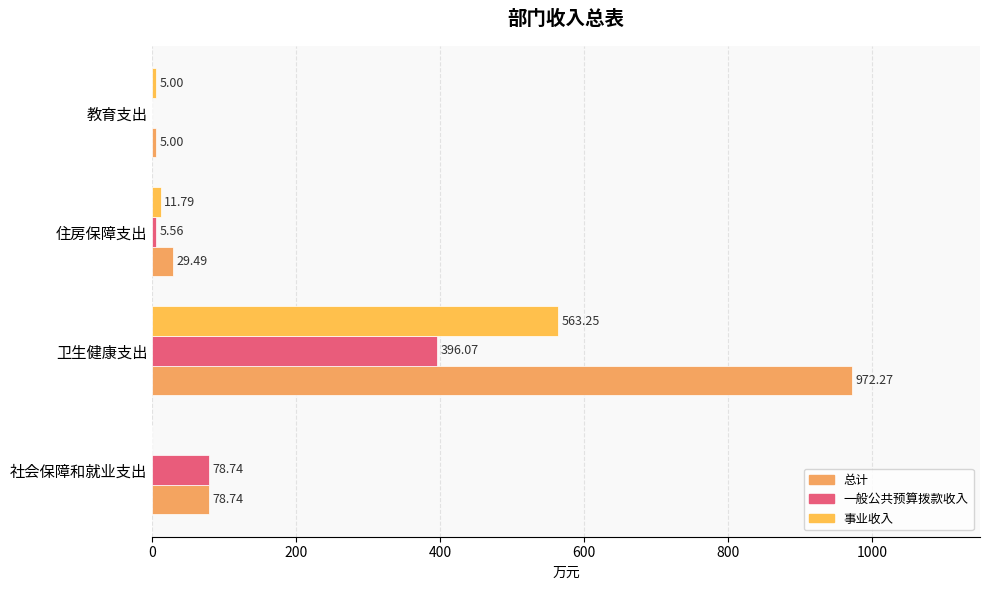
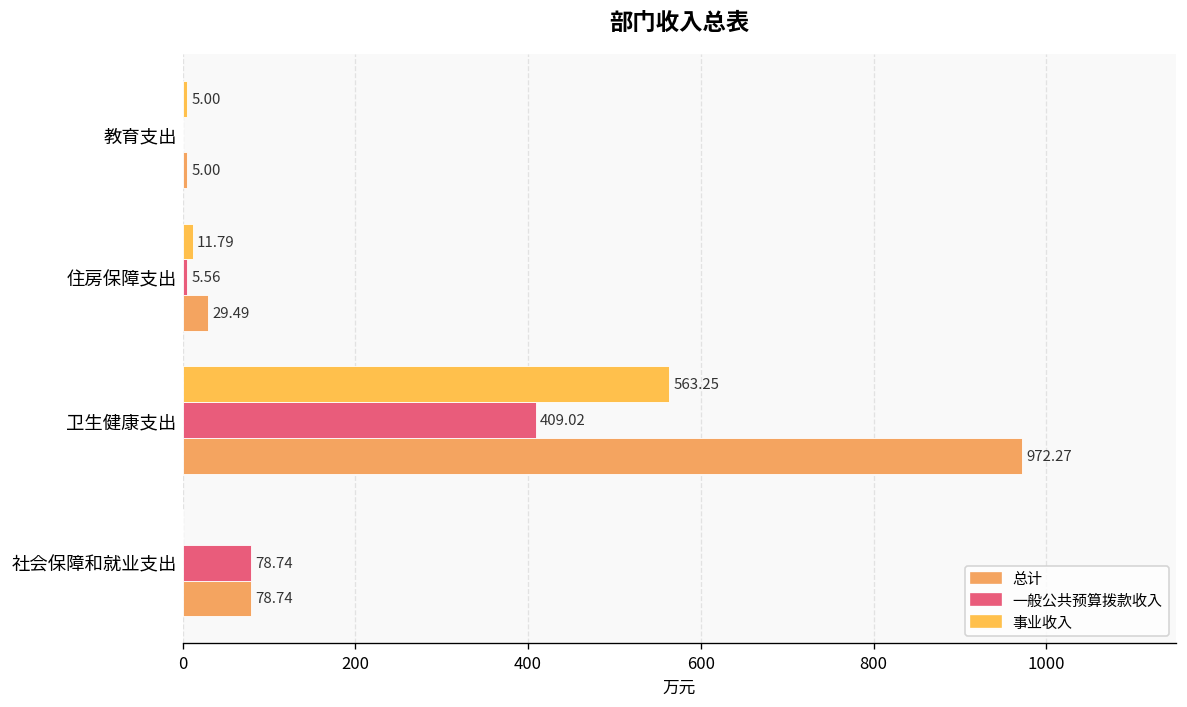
  {
    "一般公共预算拨款收入": {
      "住房保障支出": 5.56,
-     "卫生健康支出": 396.07,
+     "卫生健康支出": 409.02,
      "社会保障和就业支出": 78.74
    }
  }
